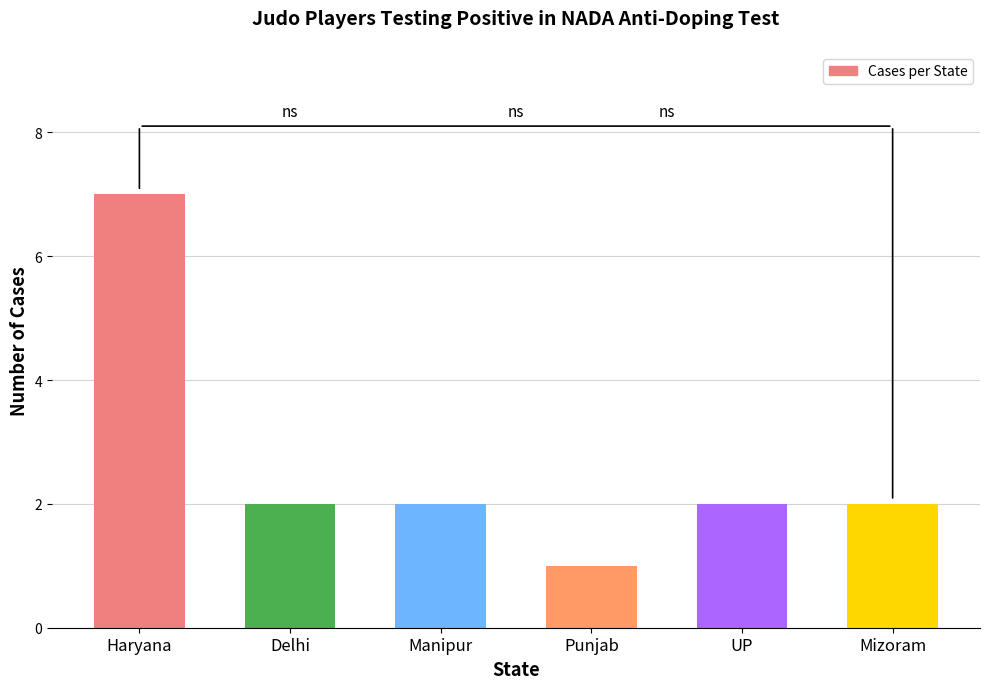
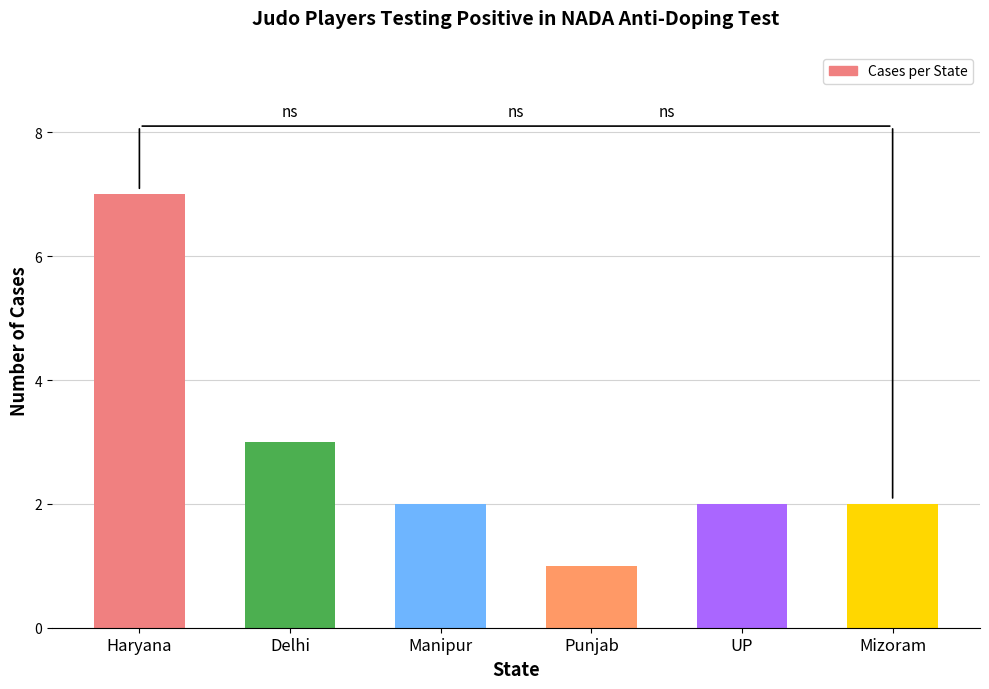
  {
    "Haryana": 7,
-   "Delhi": 2,
+   "Delhi": 3,
    "Manipur": 2,
    "Punjab": 1,
    "UP": 2,
    "Mizoram": 2
  }
